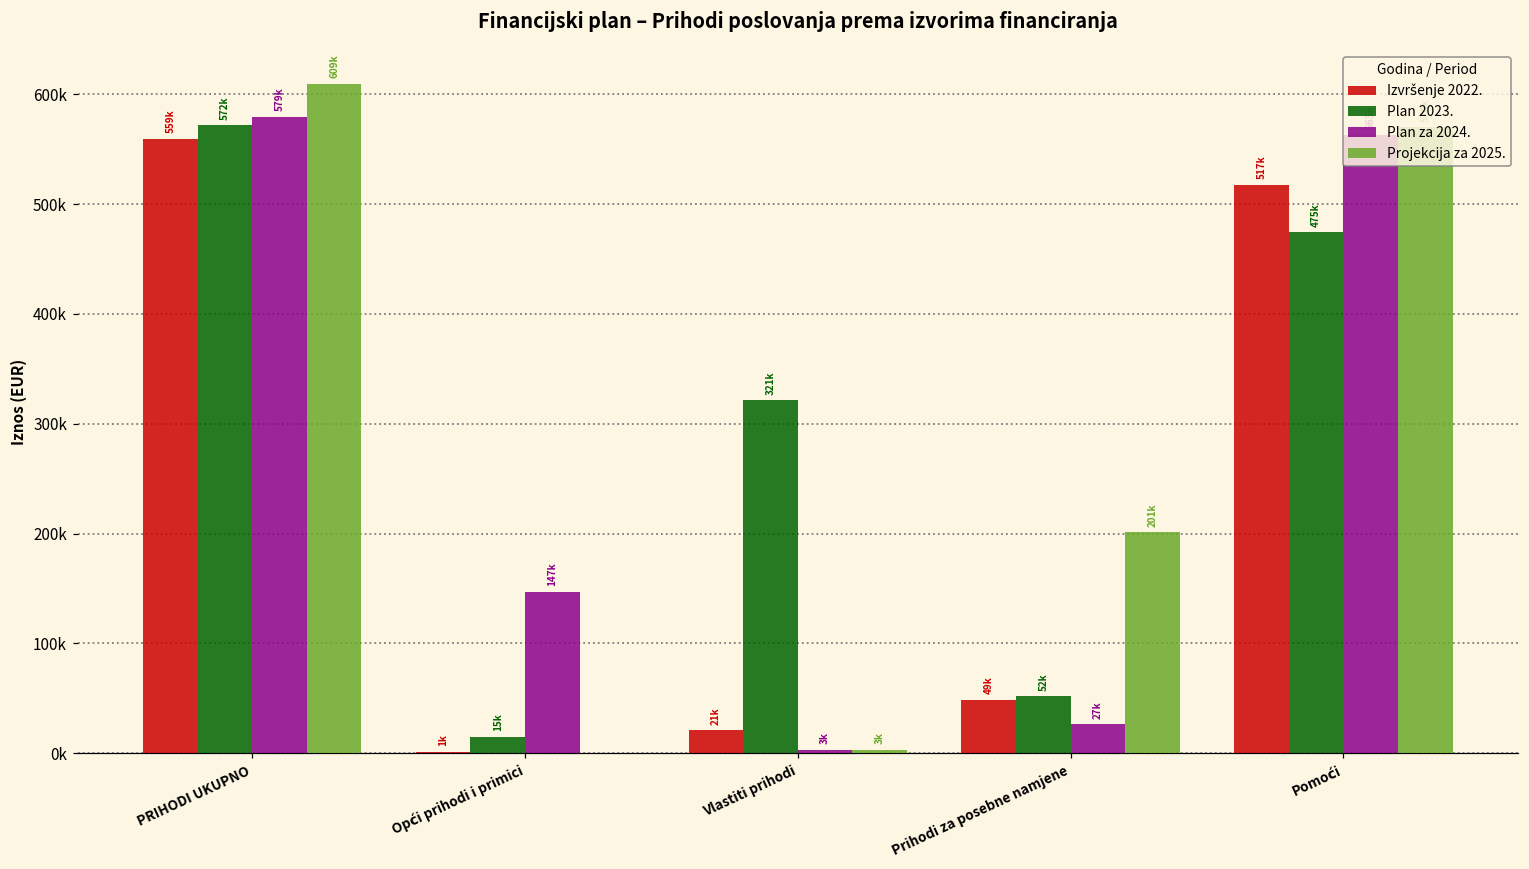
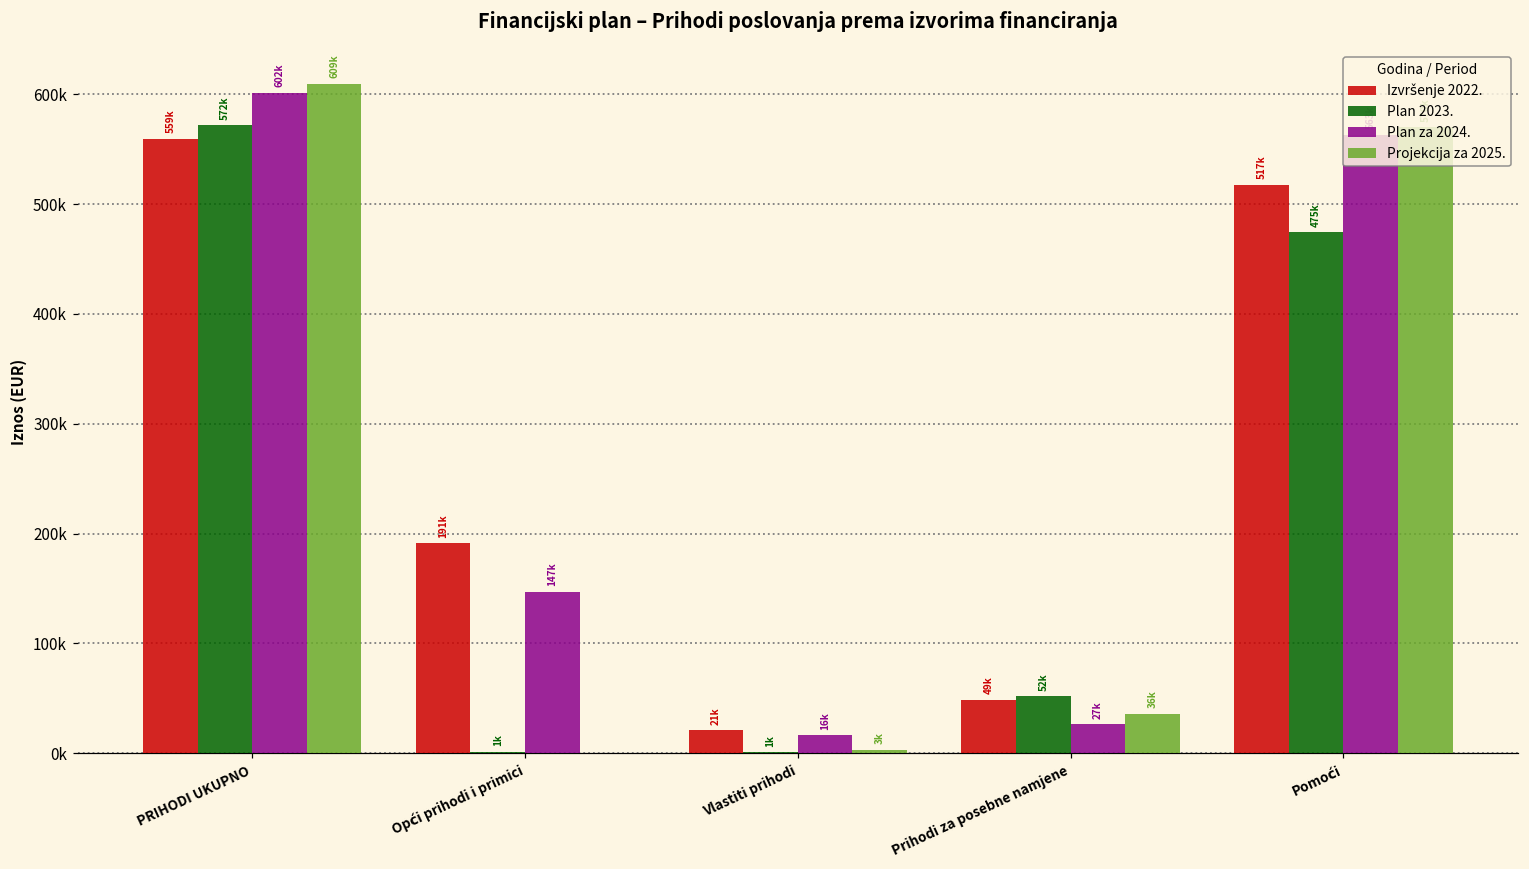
  {
    "Izvršenje 2022.": {
      "PRIHODI UKUPNO": "559k",
-     "Opći prihodi i primici": "1k",
+     "Opći prihodi i primici": "191k",
      "Vlastiti prihodi": "21k",
      "Prihodi za posebne namjene": "49k",
      "Pomoći": "517k"
    },
    "Plan 2023.": {
      "PRIHODI UKUPNO": "572k",
-     "Opći prihodi i primici": "15k",
-     "Vlastiti prihodi": "321k",
+     "Opći prihodi i primici": "1k",
+     "Vlastiti prihodi": "1k",
      "Prihodi za posebne namjene": "52k",
      "Pomoći": "475k"
    },
    "Plan za 2024.": {
-     "PRIHODI UKUPNO": "579k",
+     "PRIHODI UKUPNO": "602k",
      "Opći prihodi i primici": "147k",
-     "Vlastiti prihodi": "3k",
+     "Vlastiti prihodi": "16k",
      "Prihodi za posebne namjene": "27k"
    },
    "Projekcija za 2025.": {
      "PRIHODI UKUPNO": "609k",
      "Vlastiti prihodi": "3k",
-     "Prihodi za posebne namjene": "201k"
+     "Prihodi za posebne namjene": "36k"
    }
  }
